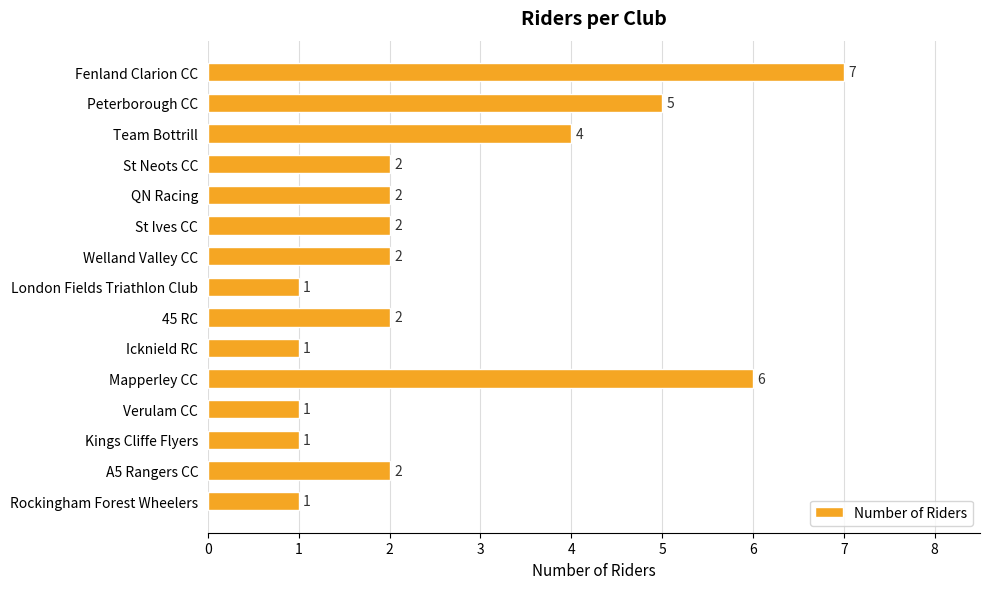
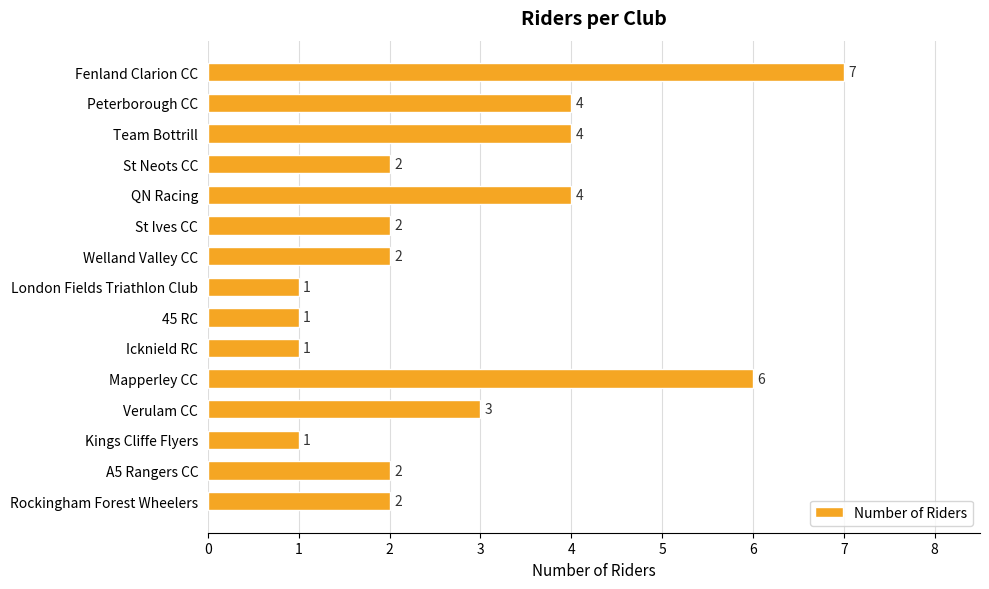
  {
    "Fenland Clarion CC": 7,
-   "Peterborough CC": 5,
+   "Peterborough CC": 4,
    "Team Bottrill": 4,
    "St Neots CC": 2,
-   "QN Racing": 2,
+   "QN Racing": 4,
    "St Ives CC": 2,
    "Welland Valley CC": 2,
    "London Fields Triathlon Club": 1,
-   "45 RC": 2,
+   "45 RC": 1,
    "Icknield RC": 1,
    "Mapperley CC": 6,
-   "Verulam CC": 1,
+   "Verulam CC": 3,
    "Kings Cliffe Flyers": 1,
    "A5 Rangers CC": 2,
-   "Rockingham Forest Wheelers": 1
+   "Rockingham Forest Wheelers": 2
  }
